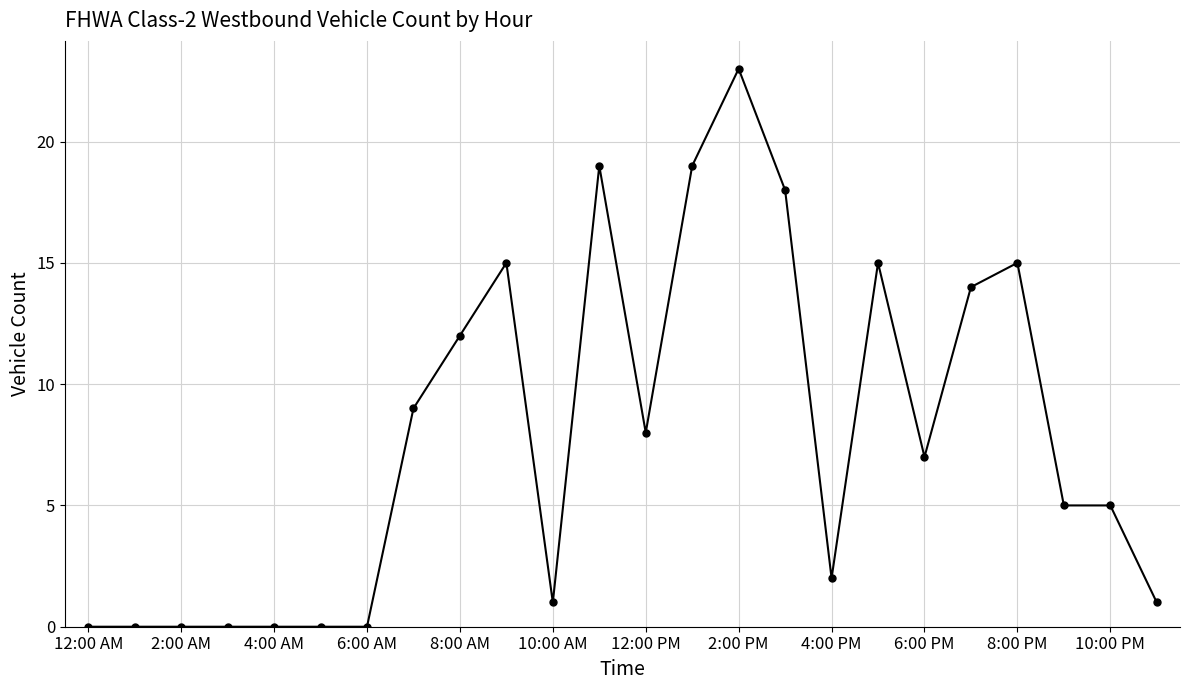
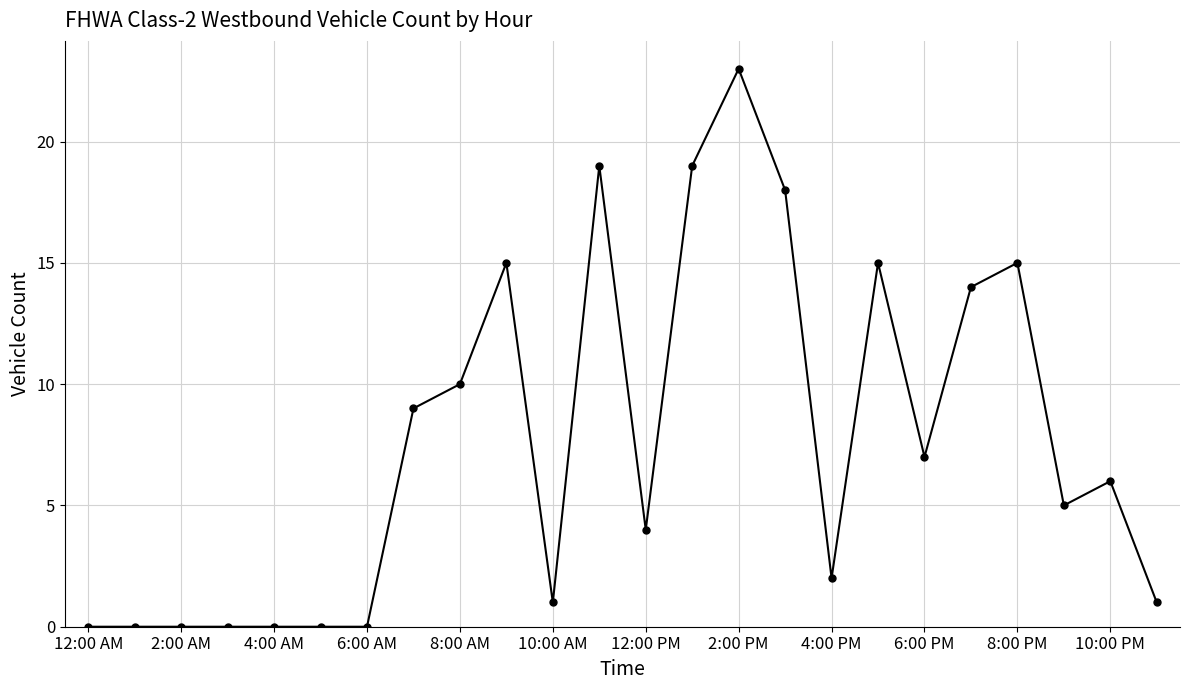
  {
    "12:00 AM": 0,
    "2:00 AM": 0,
    "4:00 AM": 0,
    "6:00 AM": 0,
-   "8:00 AM": 12,
+   "8:00 AM": 10,
    "10:00 AM": 1,
-   "12:00 PM": 8,
+   "12:00 PM": 4,
    "2:00 PM": 23,
    "4:00 PM": 2,
    "6:00 PM": 7,
    "8:00 PM": 15,
-   "10:00 PM": 5
+   "10:00 PM": 6
  }
